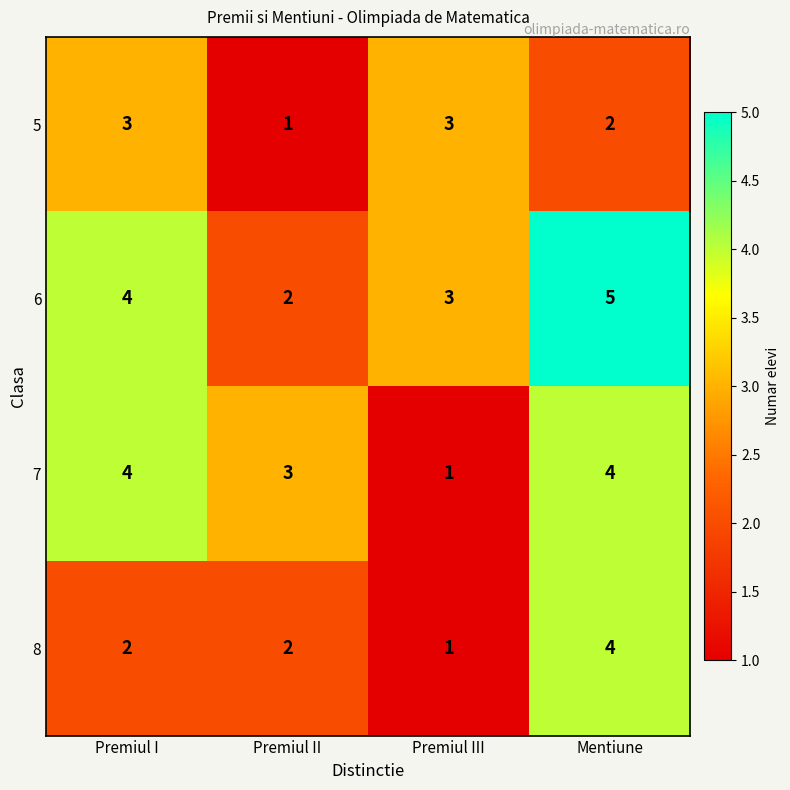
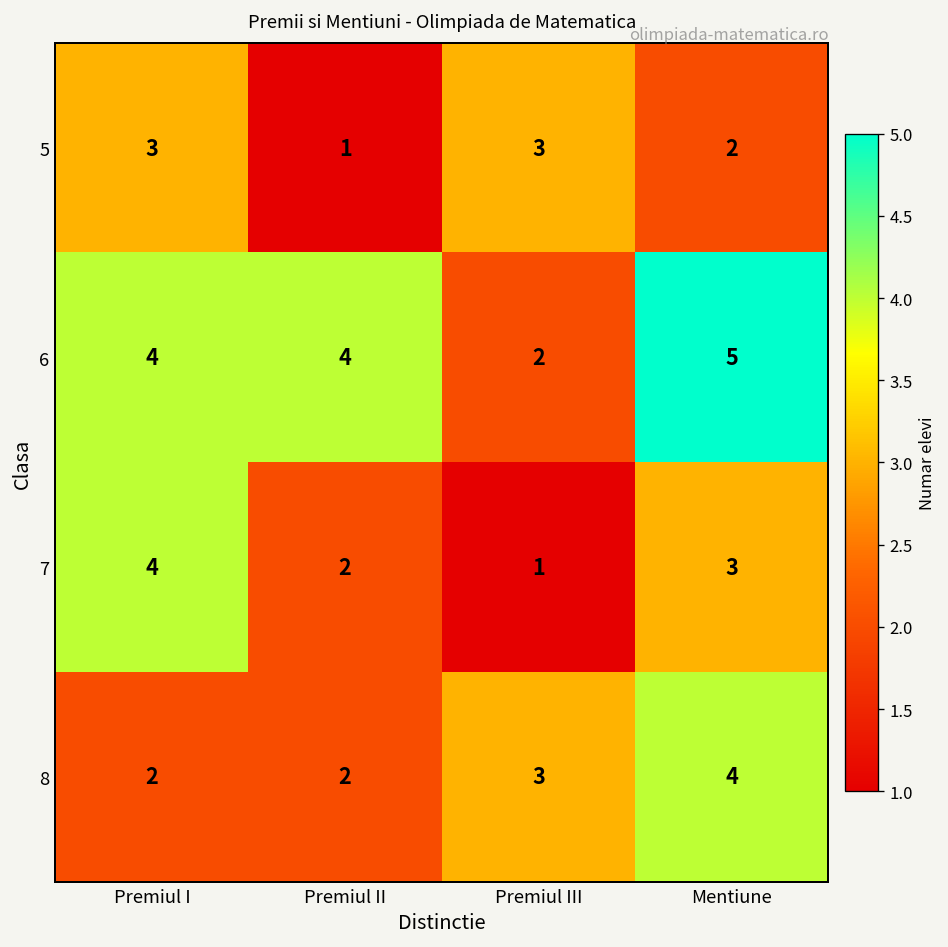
  {
    "5": {
      "Premiul I": 3,
      "Premiul II": 1,
      "Premiul III": 3,
      "Mentiune": 2
    },
    "6": {
      "Premiul I": 4,
-     "Premiul II": 2,
-     "Premiul III": 3,
+     "Premiul II": 4,
+     "Premiul III": 2,
      "Mentiune": 5
    },
    "7": {
      "Premiul I": 4,
-     "Premiul II": 3,
+     "Premiul II": 2,
      "Premiul III": 1,
-     "Mentiune": 4
+     "Mentiune": 3
    },
    "8": {
      "Premiul I": 2,
      "Premiul II": 2,
-     "Premiul III": 1,
+     "Premiul III": 3,
      "Mentiune": 4
    }
  }
